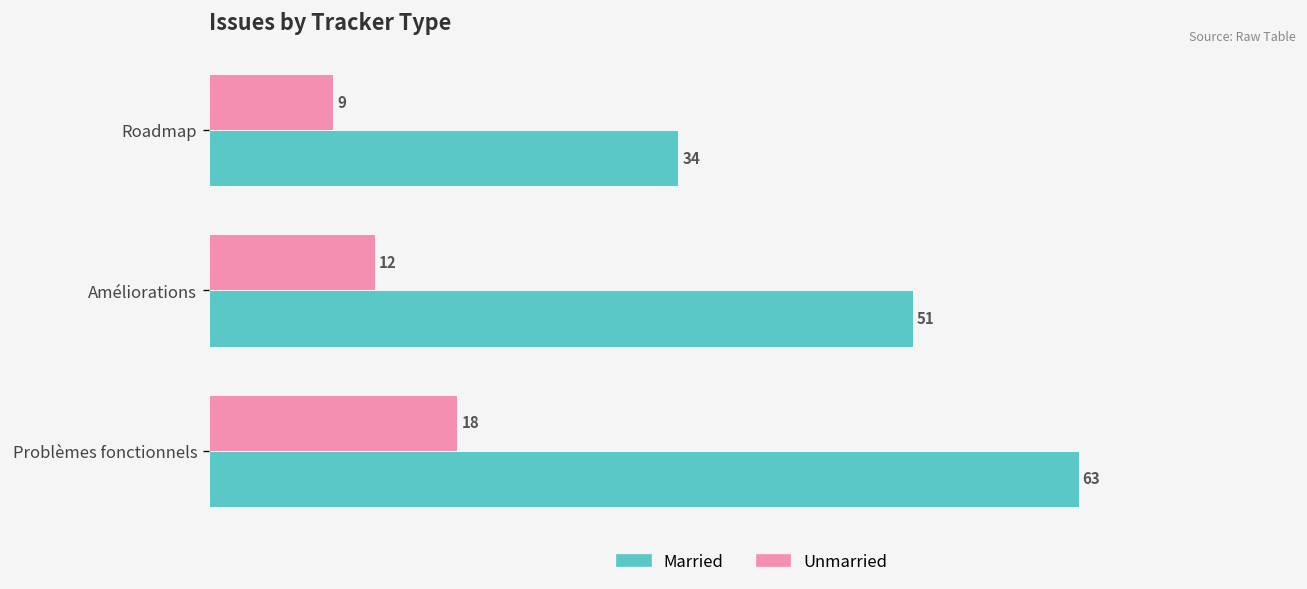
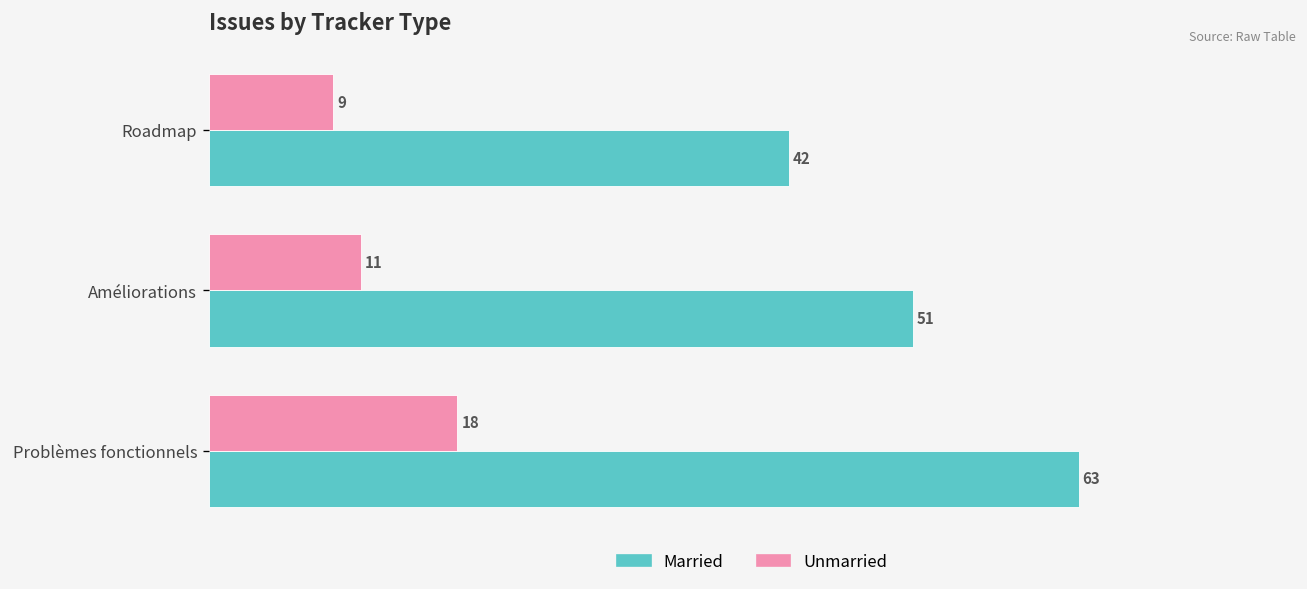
  {
    "Married": {
-     "Roadmap": 34,
+     "Roadmap": 42,
      "Améliorations": 51,
      "Problèmes fonctionnels": 63
    },
    "Unmarried": {
      "Roadmap": 9,
-     "Améliorations": 12,
+     "Améliorations": 11,
      "Problèmes fonctionnels": 18
    }
  }
